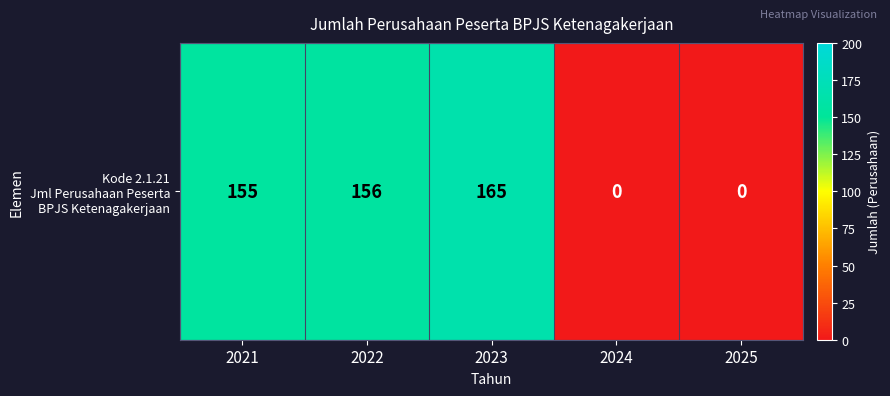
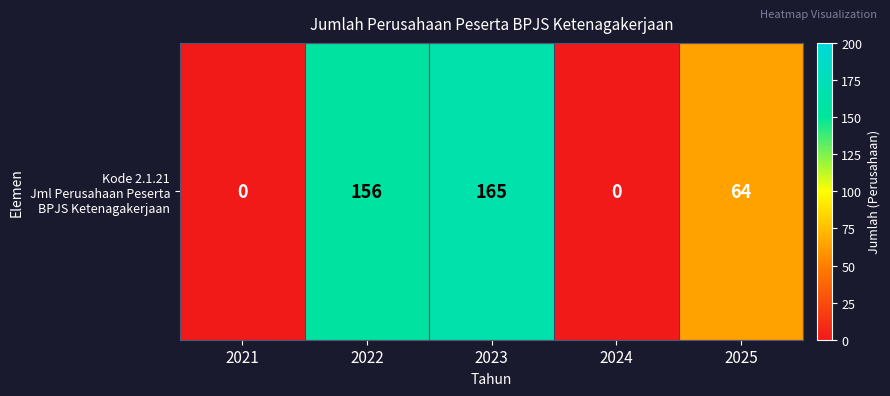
  {
    "Kode 2.1.21 Jml Perusahaan Peserta BPJS Ketenagakerjaan": {
-     "2021": 155,
+     "2021": 0,
      "2022": 156,
      "2023": 165,
      "2024": 0,
-     "2025": 0
+     "2025": 64
    }
  }
